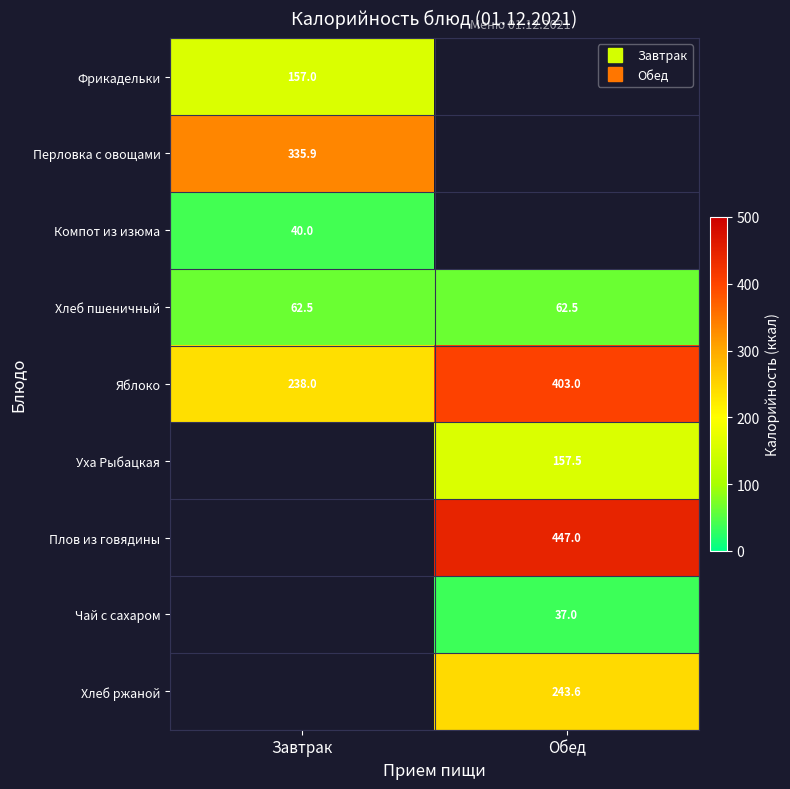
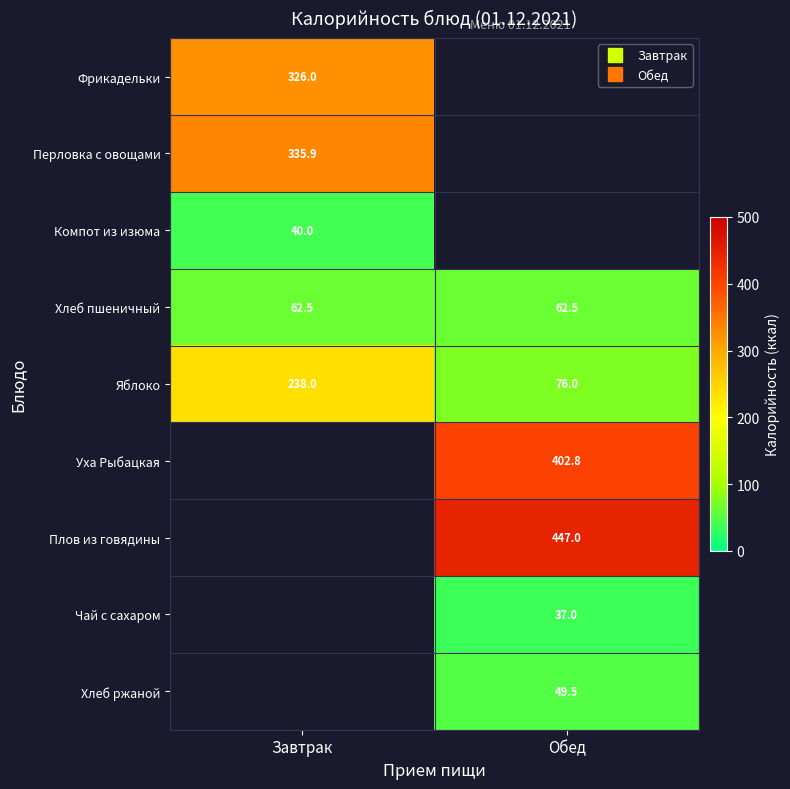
  {
    "Фрикадельки": {
-     "Завтрак": 157.0
+     "Завтрак": 326.0
    },
    "Перловка с овощами": {
      "Завтрак": 335.9
    },
    "Компот из изюма": {
      "Завтрак": 40.0
    },
    "Хлеб пшеничный": {
      "Завтрак": 62.5,
      "Обед": 62.5
    },
    "Яблоко": {
      "Завтрак": 238.0,
-     "Обед": 403.0
+     "Обед": 76.0
    },
    "Уха Рыбацкая": {
-     "Обед": 157.5
+     "Обед": 402.8
    },
    "Плов из говядины": {
      "Обед": 447.0
    },
    "Чай с сахаром": {
      "Обед": 37.0
    },
    "Хлеб ржаной": {
-     "Обед": 243.6
+     "Обед": 49.5
    }
  }
